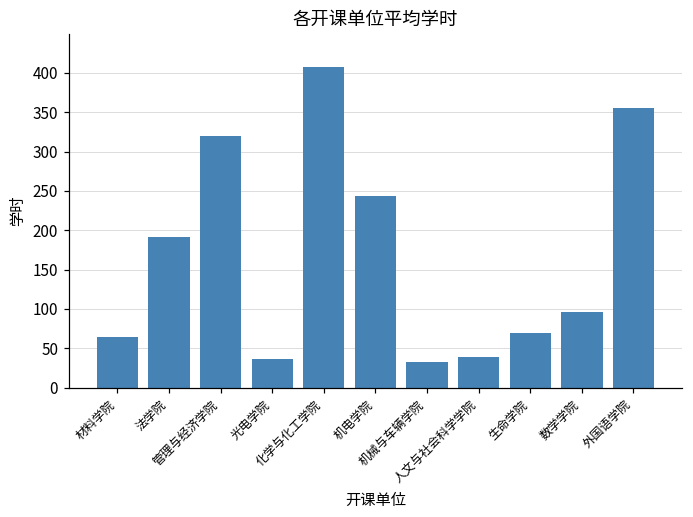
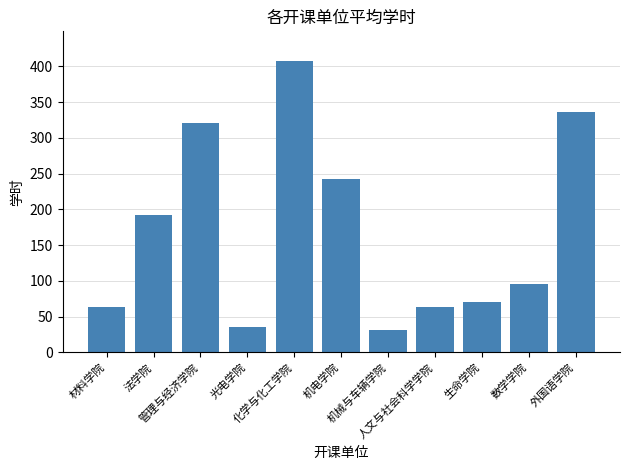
  {
    "材料学院": 60,
    "法学院": 190,
    "管理与经济学院": 320,
    "光电学院": 40,
    "化学与化工学院": 410,
    "机电学院": 240,
    "机械与车辆学院": 30,
-   "人文与社会科学学院": 40,
+   "人文与社会科学学院": 60,
    "生命学院": 70,
    "数学学院": 100,
-   "外国语学院": 360
+   "外国语学院": 340
  }
